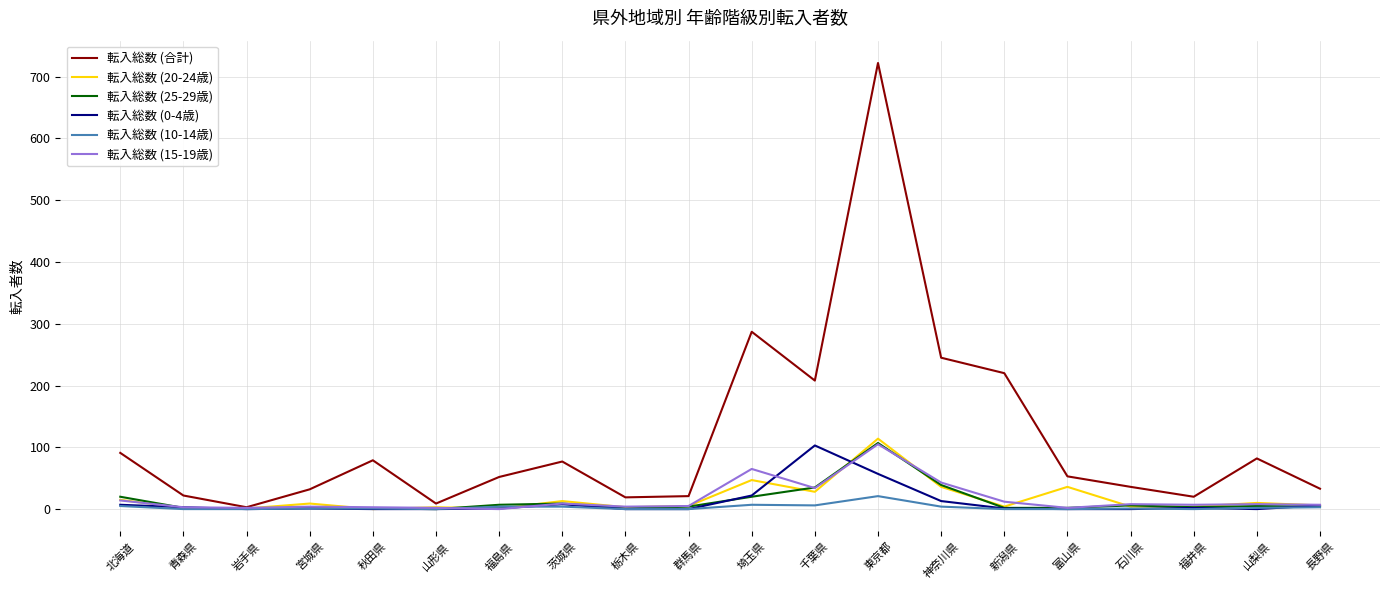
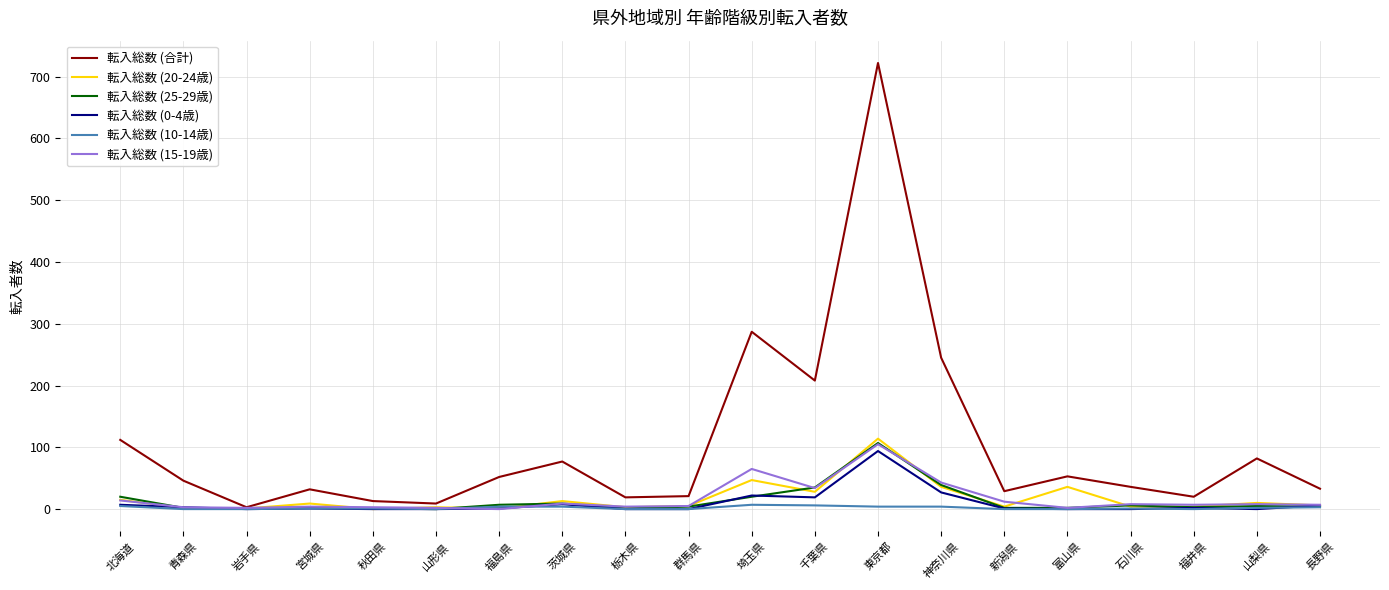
  {
    "転入総数 (合計)": {
-     "北海道": 90,
-     "青森県": 20,
+     "北海道": 110,
+     "青森県": 50,
      "宮城県": 30,
-     "秋田県": 80,
+     "秋田県": 10,
      "山形県": 10,
      "福島県": 50,
      "茨城県": 80,
      "栃木県": 20,
      "群馬県": 20,
      "埼玉県": 290,
      "千葉県": 210,
      "東京都": 720,
      "神奈川県": 250,
-     "新潟県": 220,
+     "新潟県": 30,
      "富山県": 50,
      "石川県": 40,
      "福井県": 20,
      "山梨県": 80,
      "長野県": 30
    },
    "転入総数 (20-24歳)": {
      "宮城県": 10,
      "埼玉県": 50,
      "千葉県": 30,
      "東京都": 110,
      "富山県": 40
    },
    "転入総数 (25-29歳)": {
      "北海道": 20
    },
    "転入総数 (0-4歳)": {
-     "千葉県": 100,
-     "東京都": 60,
-     "神奈川県": 10
+     "千葉県": 20,
+     "東京都": 90,
+     "神奈川県": 30
    },
    "転入総数 (10-14歳)": {
      "埼玉県": 10,
      "千葉県": 10,
-     "東京都": 20,
+     "東京都": 0,
      "神奈川県": 0
    },
    "転入総数 (15-19歳)": {
      "埼玉県": 70,
      "新潟県": 10
    }
  }
